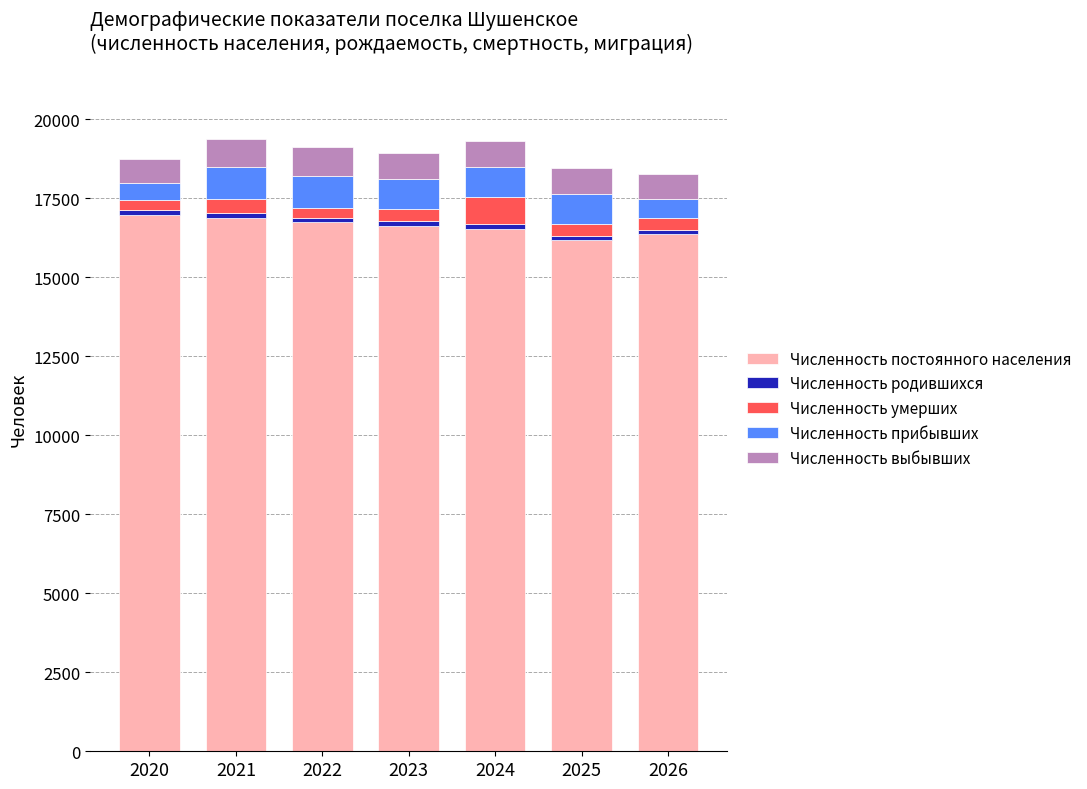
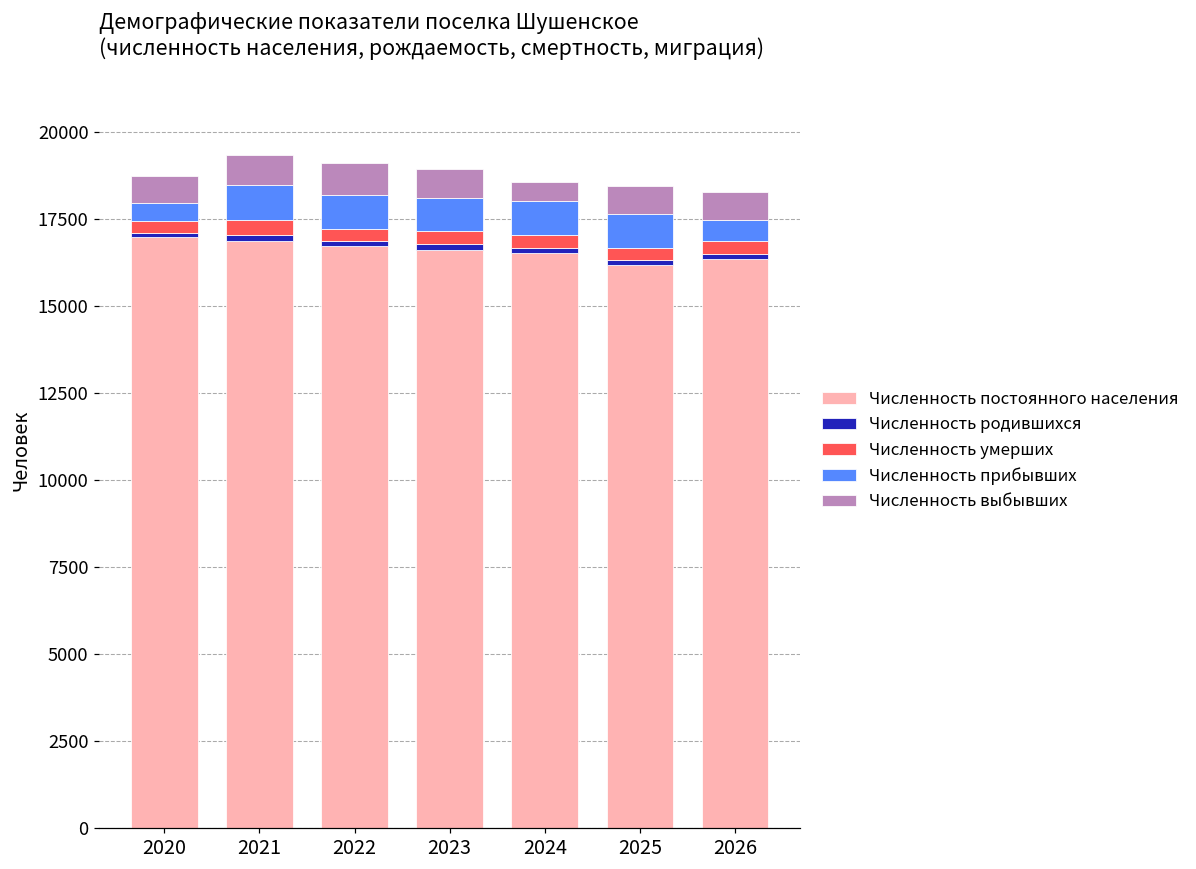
  {
    "Численность постоянного населения": {
      "2020": 17000,
      "2021": 16900,
      "2022": 16700,
      "2023": 16600,
      "2024": 16500,
      "2025": 16200,
      "2026": 16400
    },
    "Численность родившихся": {
      "2020": 100,
      "2021": 200,
      "2022": 100,
      "2023": 200,
      "2024": 100,
      "2025": 100,
      "2026": 100
    },
    "Численность умерших": {
      "2020": 300,
      "2021": 400,
      "2022": 300,
      "2023": 400,
-     "2024": 900,
+     "2024": 400,
      "2025": 400,
      "2026": 400
    },
    "Численность прибывших": {
      "2020": 500,
      "2021": 1000,
      "2022": 1000,
      "2023": 1000,
      "2024": 1000,
      "2025": 1000,
      "2026": 600
    },
    "Численность выбывших": {
      "2020": 800,
      "2021": 900,
      "2022": 900,
      "2023": 800,
-     "2024": 800,
+     "2024": 600,
      "2025": 800,
      "2026": 800
    }
  }
